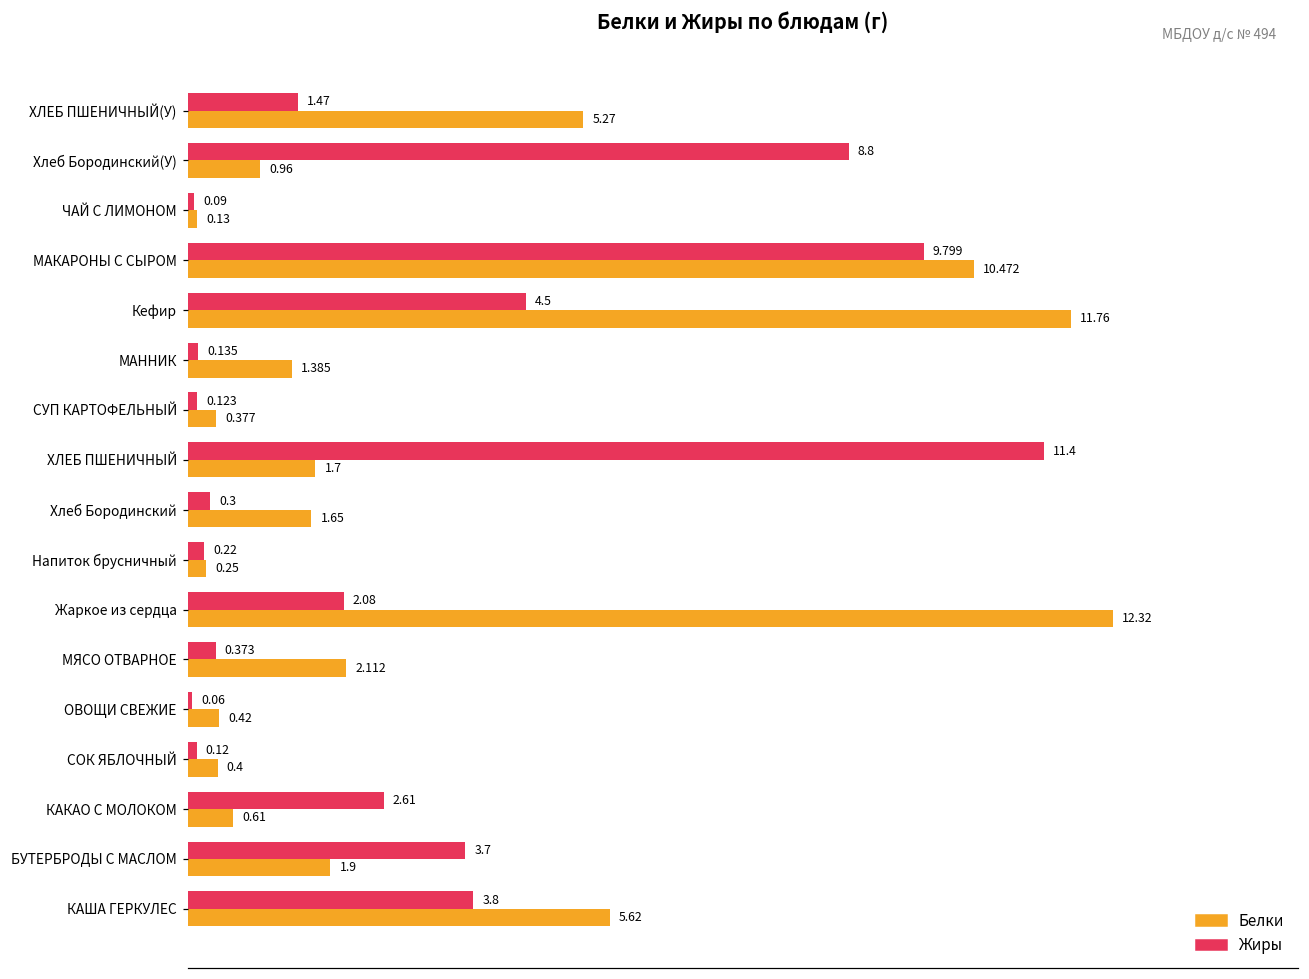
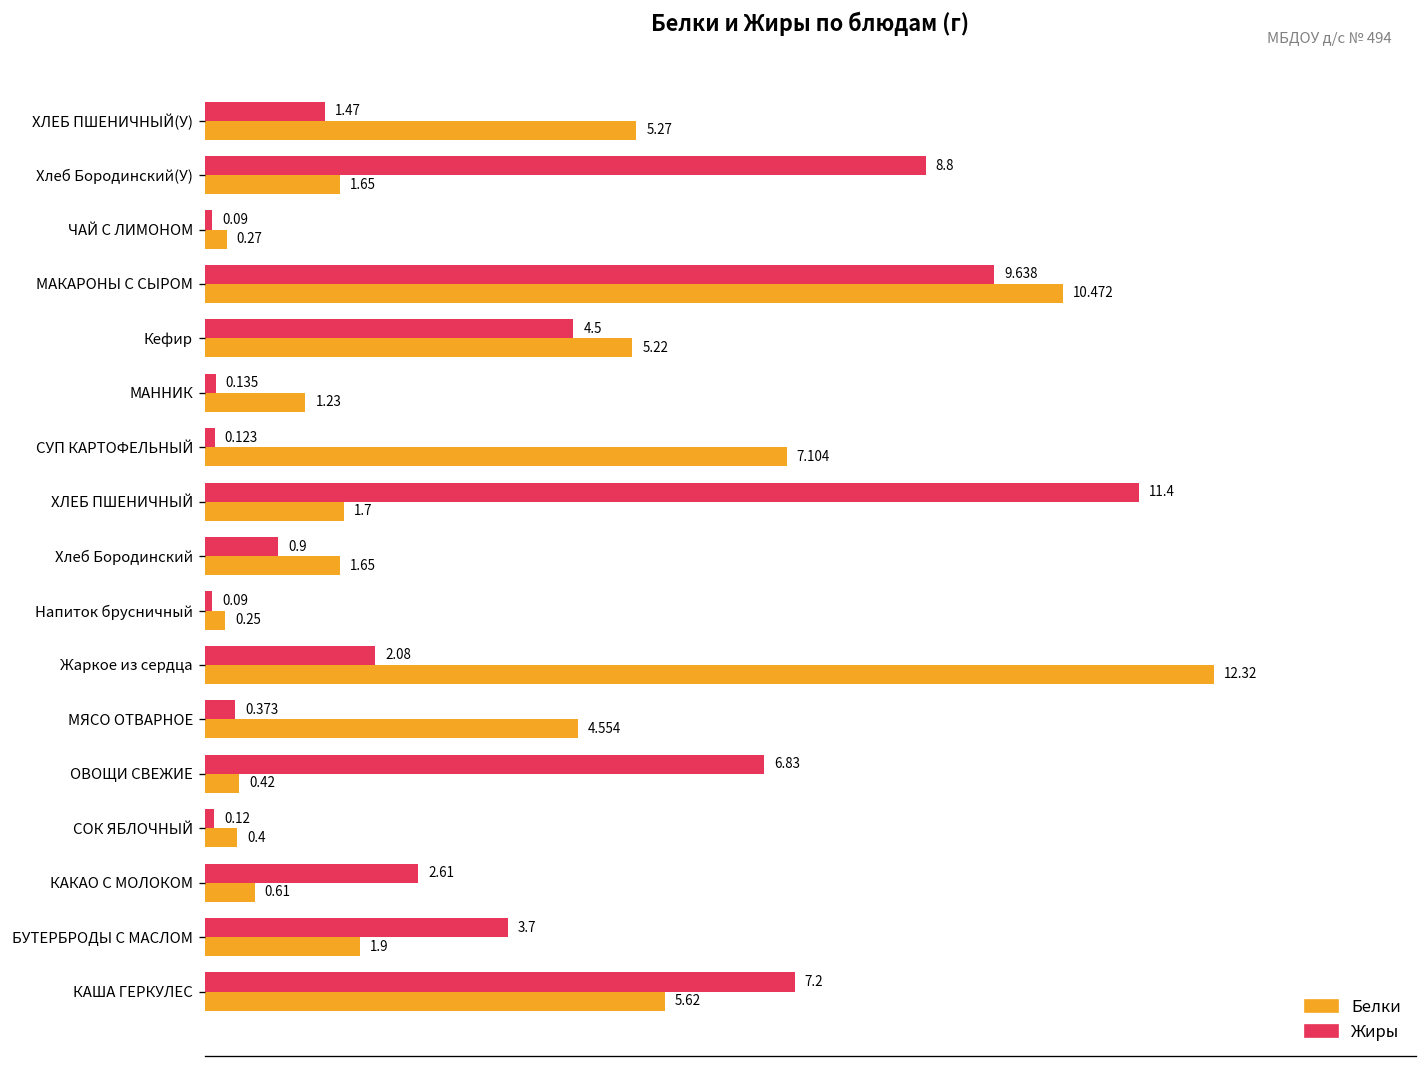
  {
    "Белки": {
      "ХЛЕБ ПШЕНИЧНЫЙ(У)": 5.27,
-     "Хлеб Бородинский(У)": 0.96,
-     "ЧАЙ С ЛИМОНОМ": 0.13,
+     "Хлеб Бородинский(У)": 1.65,
+     "ЧАЙ С ЛИМОНОМ": 0.27,
      "МАКАРОНЫ С СЫРОМ": 10.472,
-     "Кефир": 11.76,
-     "МАННИК": 1.385,
-     "СУП КАРТОФЕЛЬНЫЙ": 0.377,
+     "Кефир": 5.22,
+     "МАННИК": 1.23,
+     "СУП КАРТОФЕЛЬНЫЙ": 7.104,
      "ХЛЕБ ПШЕНИЧНЫЙ": 1.7,
      "Хлеб Бородинский": 1.65,
      "Напиток брусничный": 0.25,
      "Жаркое из сердца": 12.32,
-     "МЯСО ОТВАРНОЕ": 2.112,
+     "МЯСО ОТВАРНОЕ": 4.554,
      "ОВОЩИ СВЕЖИЕ": 0.42,
      "СОК ЯБЛОЧНЫЙ": 0.4,
      "КАКАО С МОЛОКОМ": 0.61,
      "БУТЕРБРОДЫ С МАСЛОМ": 1.9,
      "КАША ГЕРКУЛЕС": 5.62
    },
    "Жиры": {
      "ХЛЕБ ПШЕНИЧНЫЙ(У)": 1.47,
      "Хлеб Бородинский(У)": 8.8,
      "ЧАЙ С ЛИМОНОМ": 0.09,
-     "МАКАРОНЫ С СЫРОМ": 9.799,
+     "МАКАРОНЫ С СЫРОМ": 9.638,
      "Кефир": 4.5,
      "МАННИК": 0.135,
      "СУП КАРТОФЕЛЬНЫЙ": 0.123,
      "ХЛЕБ ПШЕНИЧНЫЙ": 11.4,
-     "Хлеб Бородинский": 0.3,
-     "Напиток брусничный": 0.22,
+     "Хлеб Бородинский": 0.9,
+     "Напиток брусничный": 0.09,
      "Жаркое из сердца": 2.08,
      "МЯСО ОТВАРНОЕ": 0.373,
-     "ОВОЩИ СВЕЖИЕ": 0.06,
+     "ОВОЩИ СВЕЖИЕ": 6.83,
      "СОК ЯБЛОЧНЫЙ": 0.12,
      "КАКАО С МОЛОКОМ": 2.61,
      "БУТЕРБРОДЫ С МАСЛОМ": 3.7,
-     "КАША ГЕРКУЛЕС": 3.8
+     "КАША ГЕРКУЛЕС": 7.2
    }
  }
